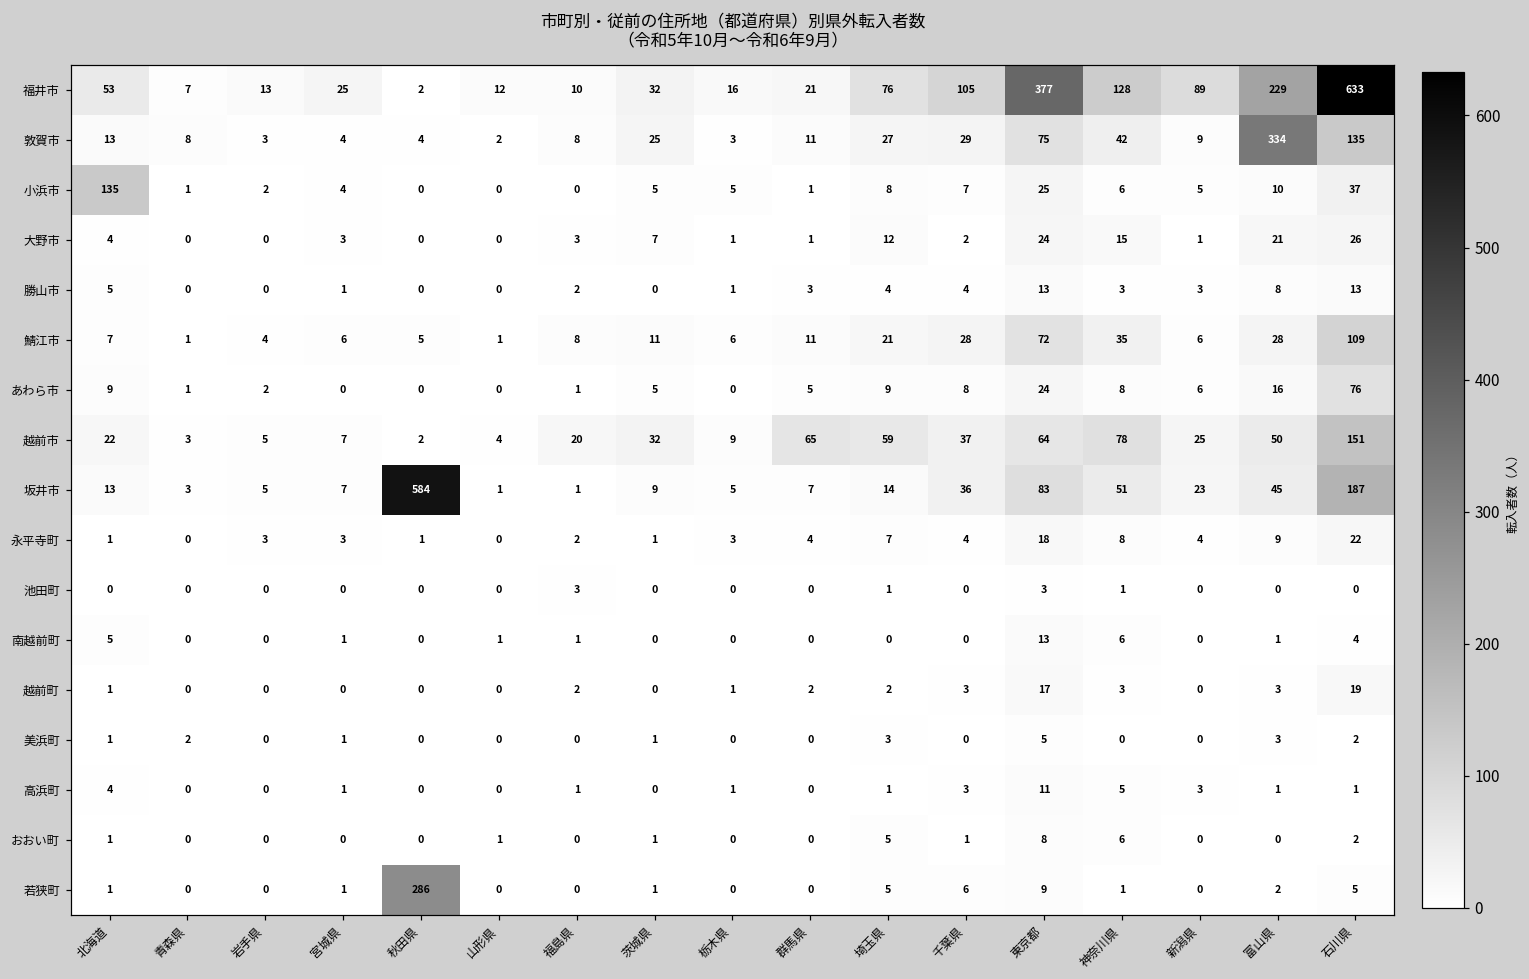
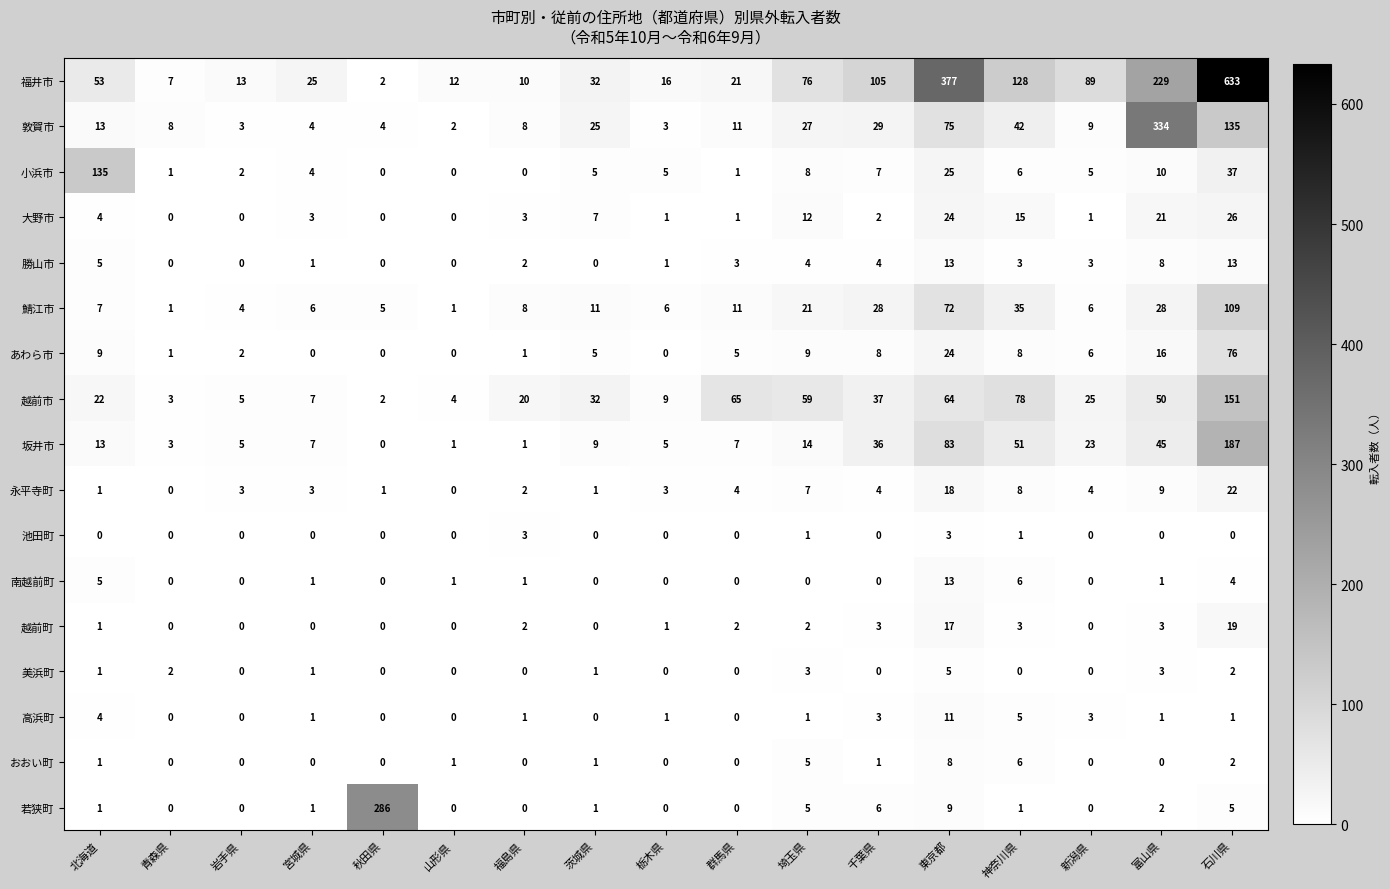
  {
    "坂井市": {
      "北海道": 13,
      "青森県": 3,
      "岩手県": 5,
      "宮城県": 7,
-     "秋田県": 584,
+     "秋田県": 0,
      "山形県": 1,
      "福島県": 1,
      "茨城県": 9,
      "栃木県": 5,
      "群馬県": 7,
      "埼玉県": 14,
      "千葉県": 36,
      "東京都": 83,
      "神奈川県": 51,
      "新潟県": 23,
      "富山県": 45,
      "石川県": 187
    }
  }
